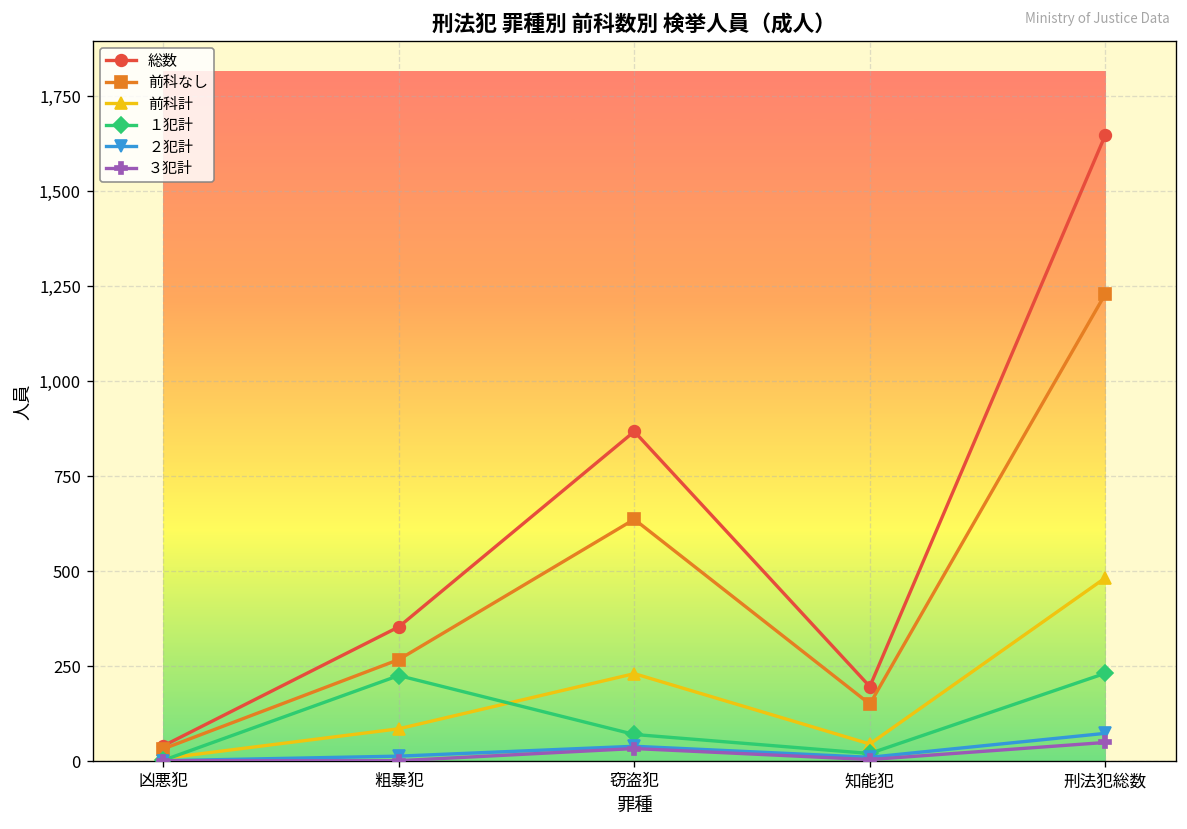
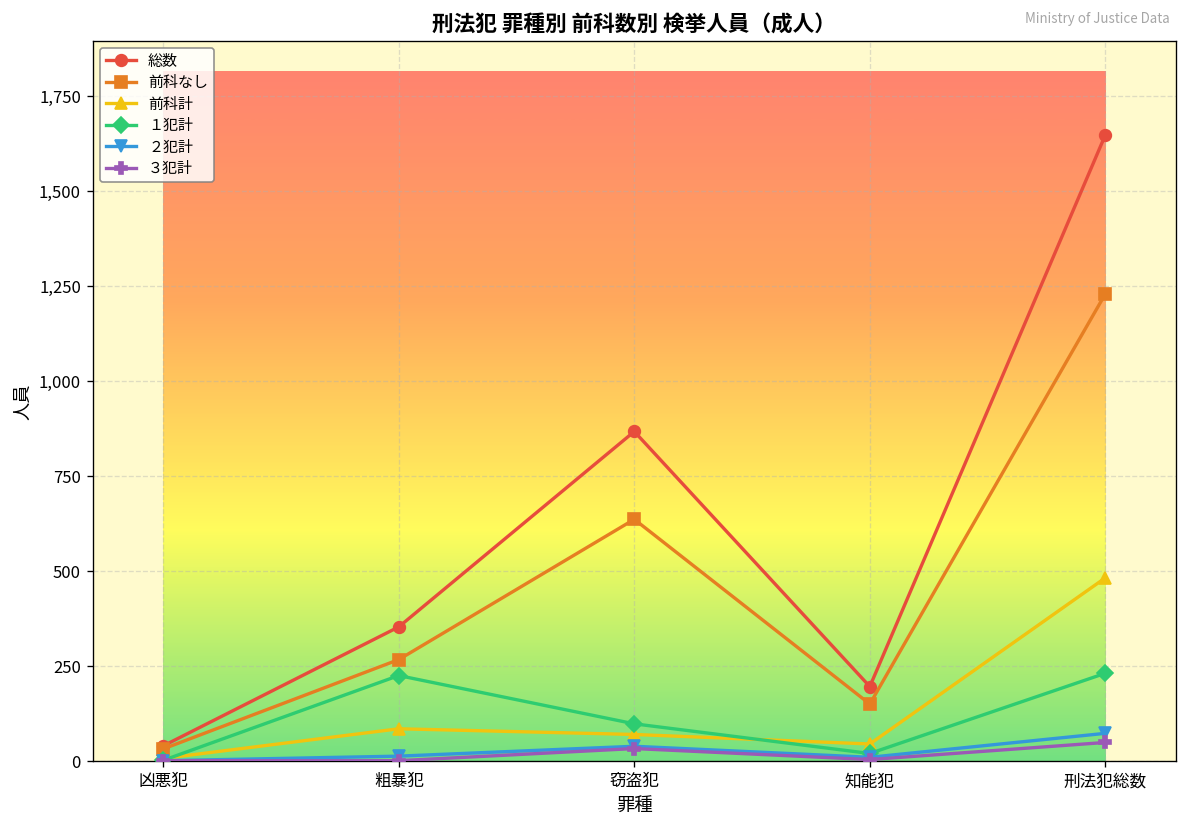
  {
    "前科計": {
      "粗暴犯": 90,
-     "窃盗犯": 230,
+     "窃盗犯": 70,
      "知能犯": 50,
      "刑法犯総数": 480
    },
    "１犯計": {
      "粗暴犯": 230,
-     "窃盗犯": 70,
+     "窃盗犯": 100,
      "知能犯": 20,
      "刑法犯総数": 230
    },
    "２犯計": {
      "粗暴犯": 10,
      "刑法犯総数": 70
    },
    "３犯計": {
      "粗暴犯": 0,
      "刑法犯総数": 50
    }
  }
